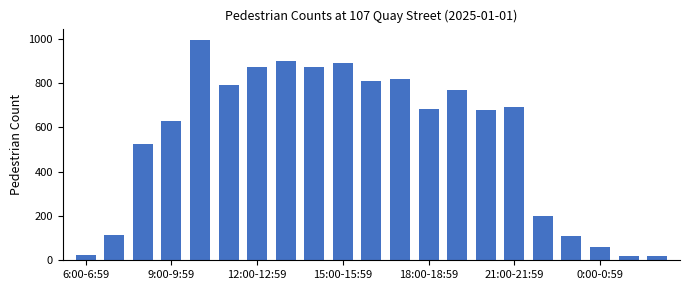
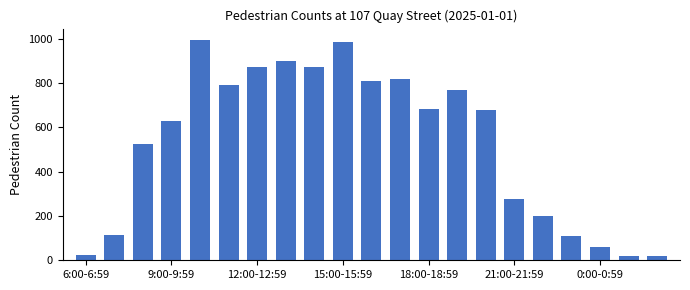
  {
    "6:00-6:59": 20,
    "9:00-9:59": 630,
    "12:00-12:59": 870,
-   "15:00-15:59": 890,
+   "15:00-15:59": 990,
    "18:00-18:59": 690,
-   "21:00-21:59": 690,
+   "21:00-21:59": 280,
    "0:00-0:59": 60
  }
